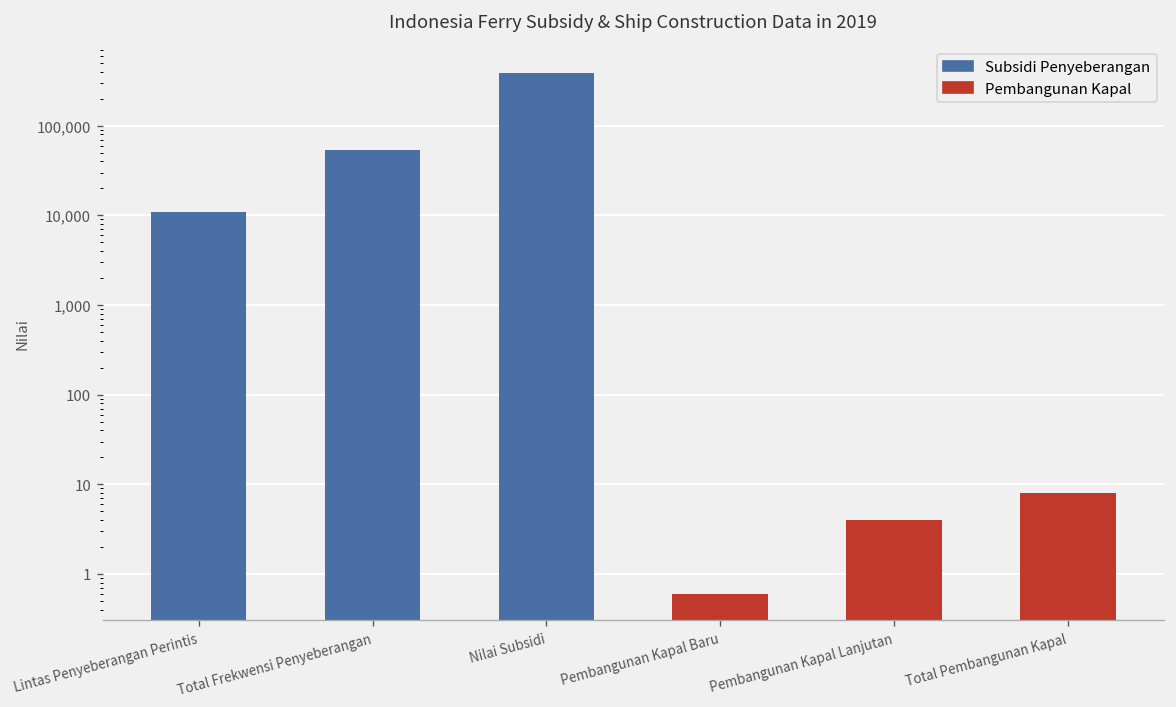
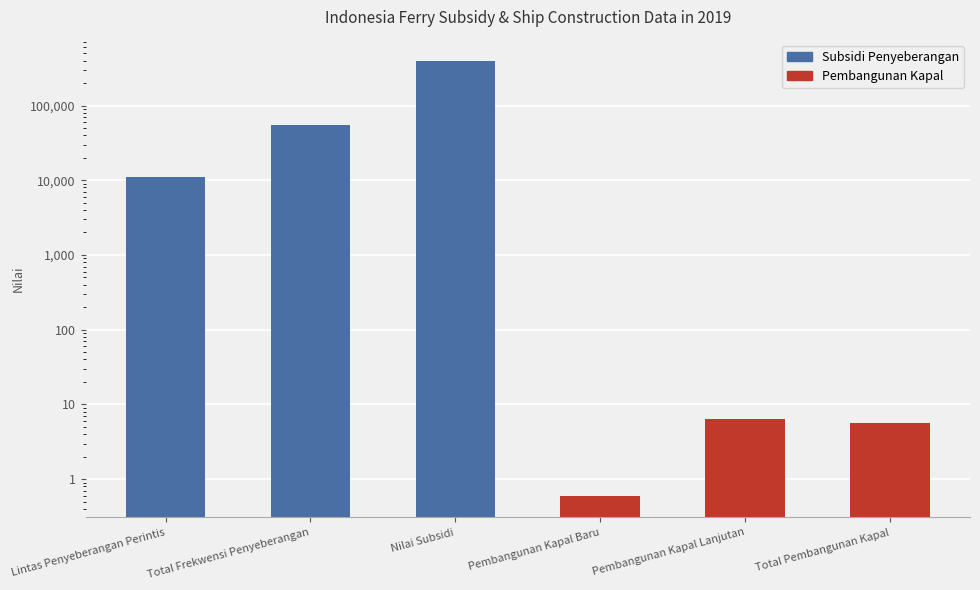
  {
    "Lintas Penyeberangan Perintis": "11,000",
    "Total Frekwensi Penyeberangan": "50,000",
    "Nilai Subsidi": "400,000",
    "Pembangunan Kapal Baru": "0.6",
-   "Pembangunan Kapal Lanjutan": "4",
-   "Total Pembangunan Kapal": "8"
+   "Pembangunan Kapal Lanjutan": "6",
+   "Total Pembangunan Kapal": "6"
  }
